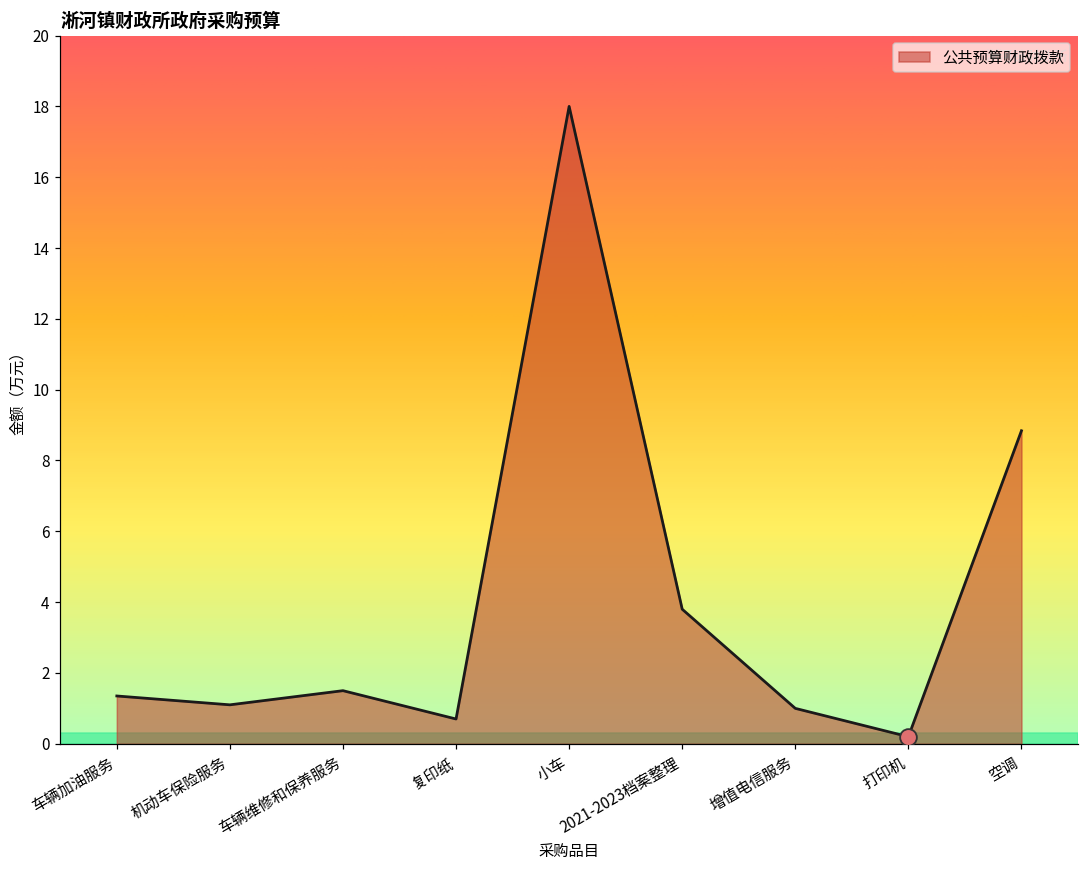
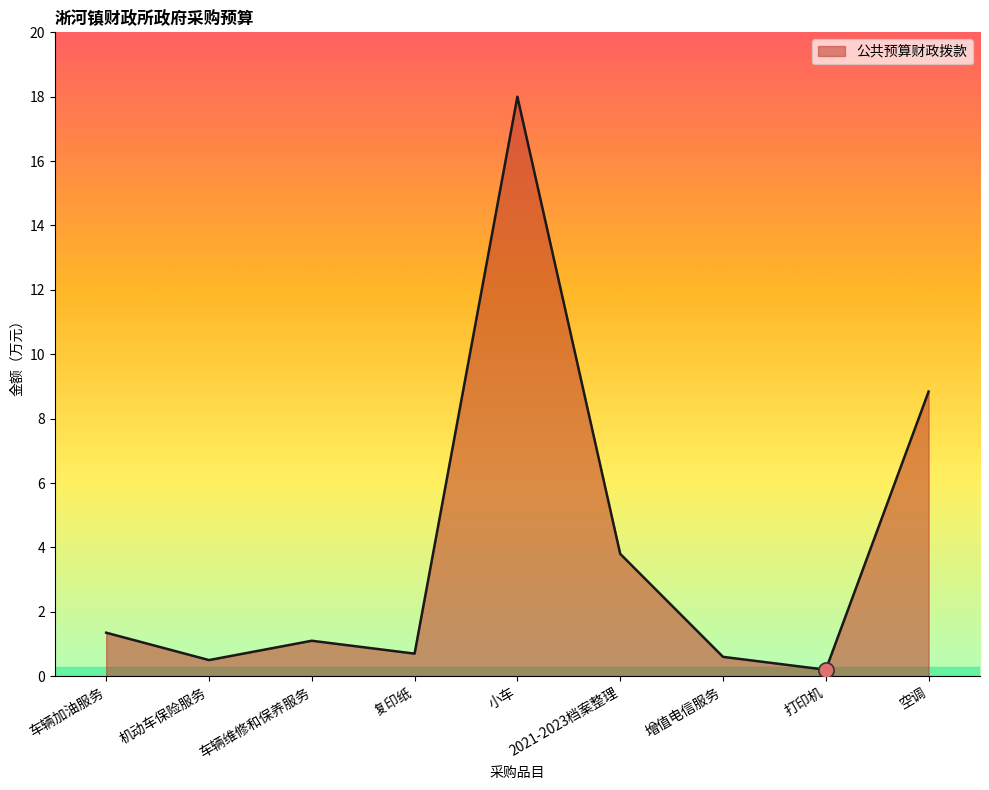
  {
    "公共预算财政拨款": {
      "车辆加油服务": 1.4,
-     "机动车保险服务": 1.1,
-     "车辆维修和保养服务": 1.5,
+     "机动车保险服务": 0.5,
+     "车辆维修和保养服务": 1.1,
      "复印纸": 0.7,
      "小车": 18.0,
      "2021-2023档案整理": 3.8,
-     "增值电信服务": 1.0,
+     "增值电信服务": 0.6,
      "空调": 8.8
    }
  }
